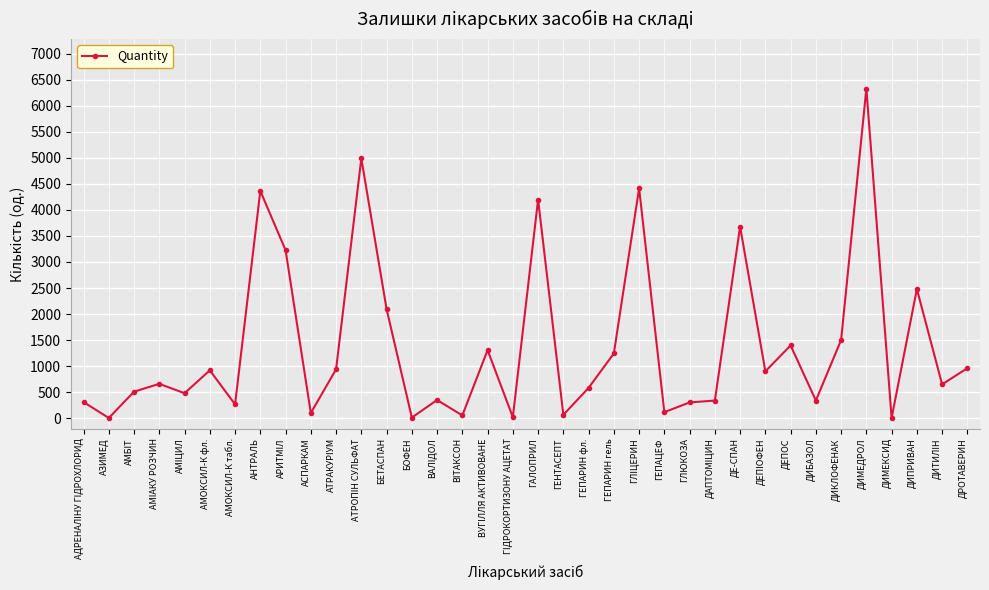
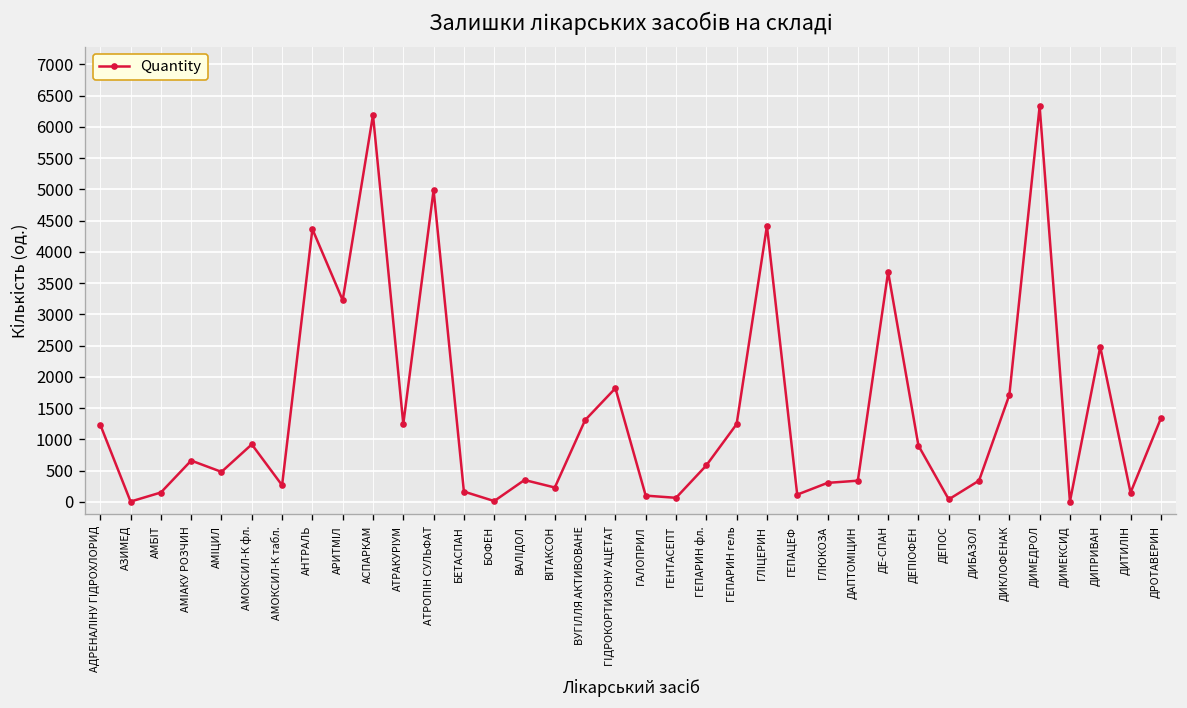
  {
-   "АДРЕНАЛІНУ ГІДРОХЛОРИД": 300,
+   "АДРЕНАЛІНУ ГІДРОХЛОРИД": 1200,
    "АЗИМЕД": 0,
-   "АМБІТ": 500,
+   "АМБІТ": 200,
    "АМІАКУ РОЗЧИН": 700,
    "АМІЦИЛ": 500,
    "АМОКСИЛ-К фл.": 900,
    "АМОКСИЛ-К табл.": 300,
    "АНТРАЛЬ": 4400,
    "АРИТМІЛ": 3200,
-   "АСПАРКАМ": 100,
-   "АТРАКУРІУМ": 900,
+   "АСПАРКАМ": 6200,
+   "АТРАКУРІУМ": 1200,
    "АТРОПІН СУЛЬФАТ": 5000,
-   "БЕТАСПАН": 2100,
+   "БЕТАСПАН": 200,
    "БОФЕН": 0,
    "ВАЛІДОЛ": 400,
-   "ВІТАКСОН": 100,
+   "ВІТАКСОН": 200,
    "ВУГІЛЛЯ АКТИВОВАНЕ": 1300,
-   "ГІДРОКОРТИЗОНУ АЦЕТАТ": 0,
-   "ГАЛОПРИЛ": 4200,
+   "ГІДРОКОРТИЗОНУ АЦЕТАТ": 1800,
+   "ГАЛОПРИЛ": 100,
    "ГЕНТАСЕПТ": 100,
    "ГЕПАРИН фл.": 600,
    "ГЕПАРИН гель": 1200,
    "ГЛІЦЕРИН": 4400,
    "ГЕПАЦЕФ": 100,
    "ГЛЮКОЗА": 300,
    "ДАПТОМІЦИН": 300,
    "ДЕ-СПАН": 3700,
    "ДЕПІОФЕН": 900,
-   "ДЕПОС": 1400,
+   "ДЕПОС": 0,
    "ДИБАЗОЛ": 300,
-   "ДИКЛОФЕНАК": 1500,
+   "ДИКЛОФЕНАК": 1700,
    "ДИМЕДРОЛ": 6300,
    "ДИМЕКСИД": 0,
    "ДИПРИВАН": 2500,
-   "ДИТИЛІН": 700,
-   "ДРОТАВЕРИН": 1000
+   "ДИТИЛІН": 100,
+   "ДРОТАВЕРИН": 1300
  }
